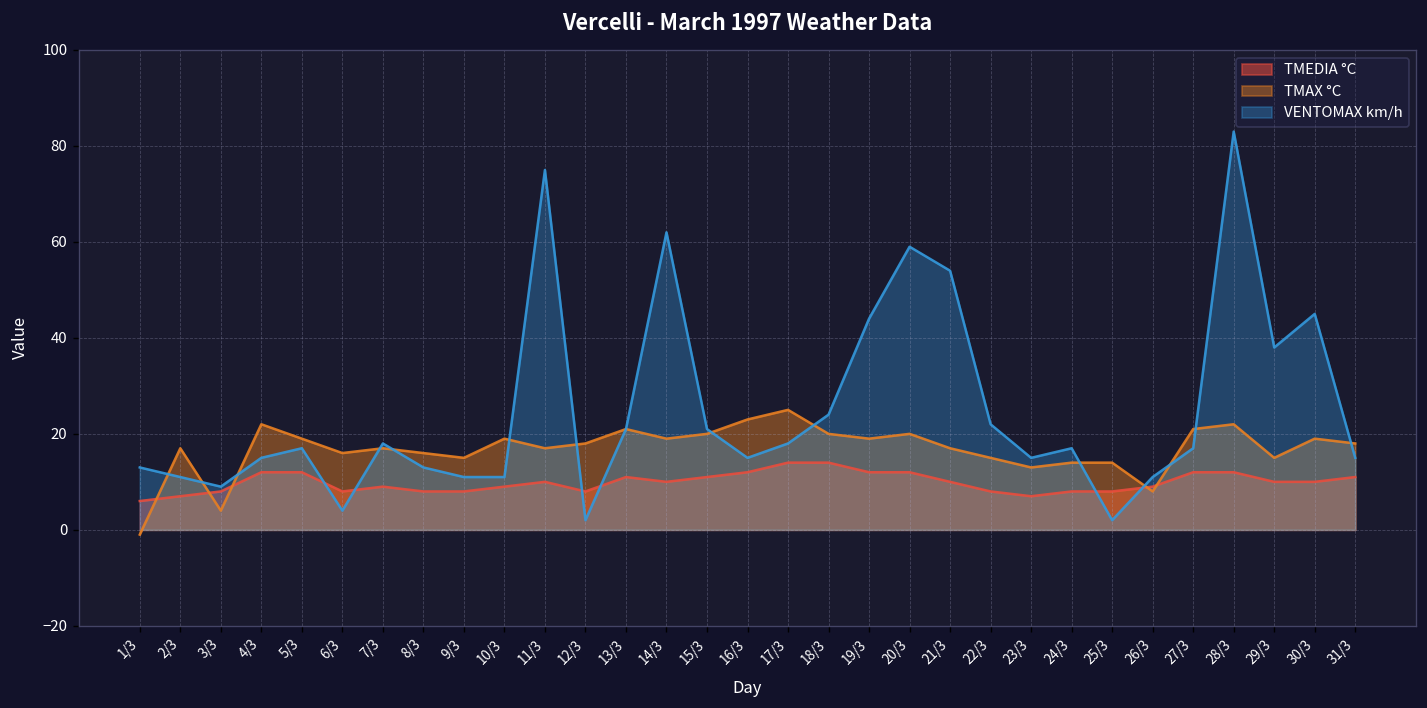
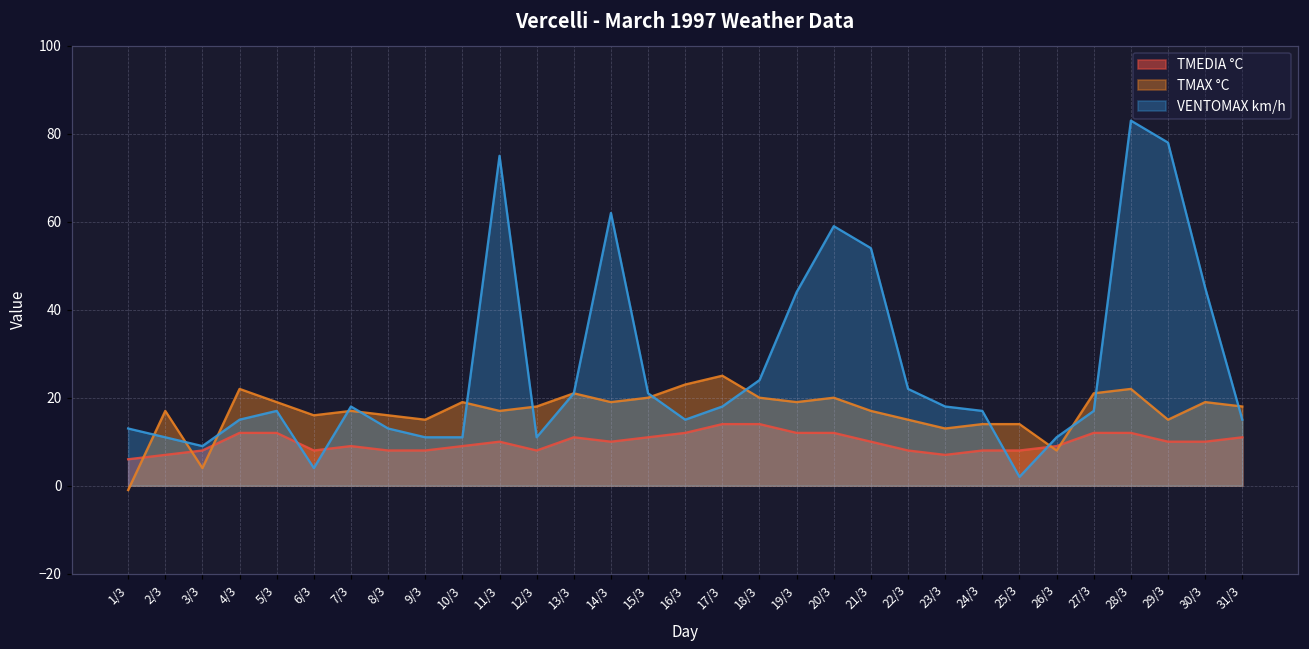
  {
    "VENTOMAX km/h": {
      "1/3": 13,
      "2/3": 11,
      "3/3": 9,
      "4/3": 15,
      "5/3": 17,
      "6/3": 4,
      "7/3": 18,
      "8/3": 13,
      "9/3": 11,
      "10/3": 11,
      "11/3": 75,
-     "12/3": 2,
+     "12/3": 11,
      "14/3": 62,
      "15/3": 21,
      "16/3": 15,
      "17/3": 18,
      "18/3": 24,
      "19/3": 44,
      "20/3": 59,
      "21/3": 54,
      "22/3": 22,
-     "23/3": 15,
+     "23/3": 18,
      "24/3": 17,
      "25/3": 2,
      "26/3": 11,
      "27/3": 17,
      "28/3": 83,
-     "29/3": 38,
+     "29/3": 78,
      "30/3": 45,
      "31/3": 15
    }
  }
